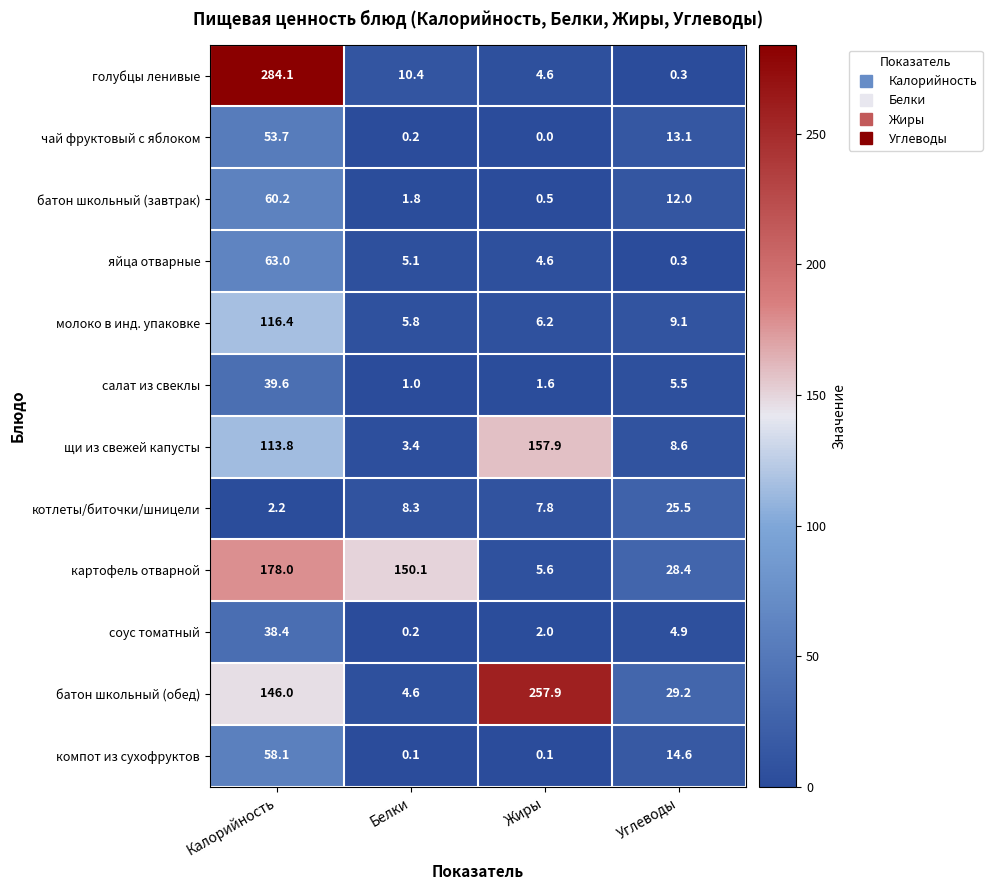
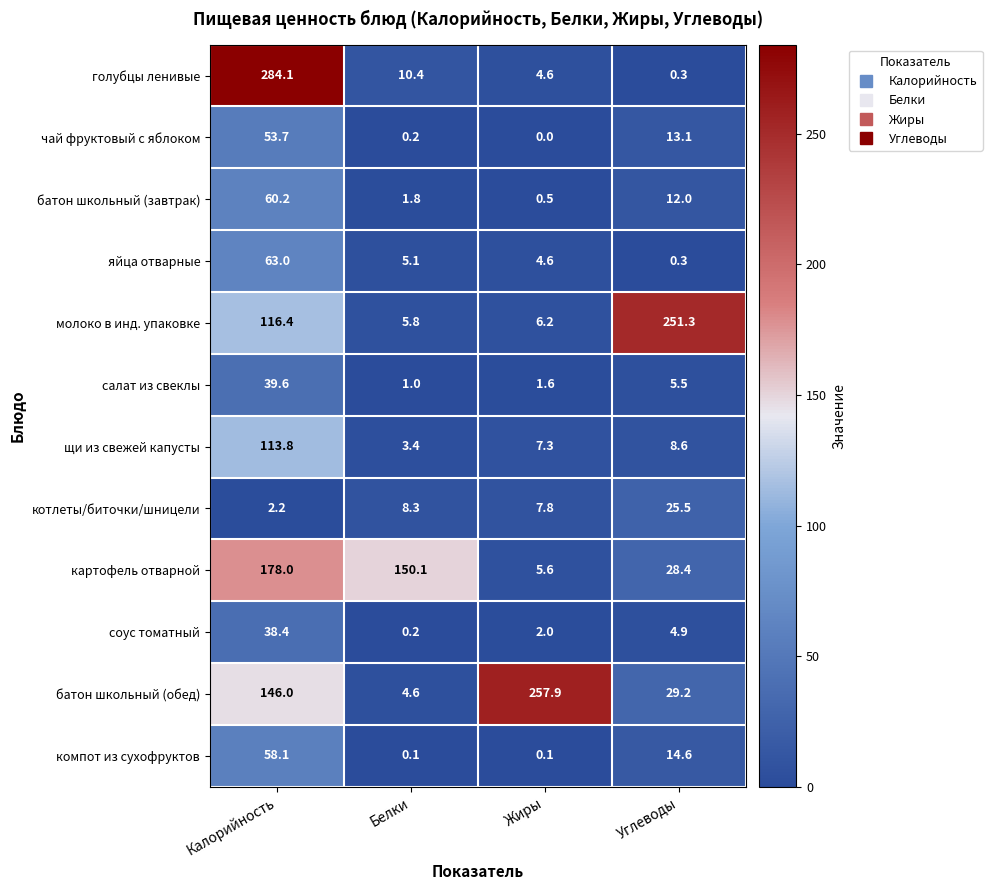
  {
    "голубцы ленивые": {
      "Калорийность": 284.1,
      "Белки": 10.4,
      "Жиры": 4.6,
      "Углеводы": 0.3
    },
    "чай фруктовый с яблоком": {
      "Калорийность": 53.7,
      "Белки": 0.2,
      "Жиры": 0.0,
      "Углеводы": 13.1
    },
    "батон школьный (завтрак)": {
      "Калорийность": 60.2,
      "Белки": 1.8,
      "Жиры": 0.5,
      "Углеводы": 12.0
    },
    "яйца отварные": {
      "Калорийность": 63.0,
      "Белки": 5.1,
      "Жиры": 4.6,
      "Углеводы": 0.3
    },
    "молоко в инд. упаковке": {
      "Калорийность": 116.4,
      "Белки": 5.8,
      "Жиры": 6.2,
-     "Углеводы": 9.1
+     "Углеводы": 251.3
    },
    "салат из свеклы": {
      "Калорийность": 39.6,
      "Белки": 1.0,
      "Жиры": 1.6,
      "Углеводы": 5.5
    },
    "щи из свежей капусты": {
      "Калорийность": 113.8,
      "Белки": 3.4,
-     "Жиры": 157.9,
+     "Жиры": 7.3,
      "Углеводы": 8.6
    },
    "котлеты/биточки/шницели": {
      "Калорийность": 2.2,
      "Белки": 8.3,
      "Жиры": 7.8,
      "Углеводы": 25.5
    },
    "картофель отварной": {
      "Калорийность": 178.0,
      "Белки": 150.1,
      "Жиры": 5.6,
      "Углеводы": 28.4
    },
    "соус томатный": {
      "Калорийность": 38.4,
      "Белки": 0.2,
      "Жиры": 2.0,
      "Углеводы": 4.9
    },
    "батон школьный (обед)": {
      "Калорийность": 146.0,
      "Белки": 4.6,
      "Жиры": 257.9,
      "Углеводы": 29.2
    },
    "компот из сухофруктов": {
      "Калорийность": 58.1,
      "Белки": 0.1,
      "Жиры": 0.1,
      "Углеводы": 14.6
    }
  }
